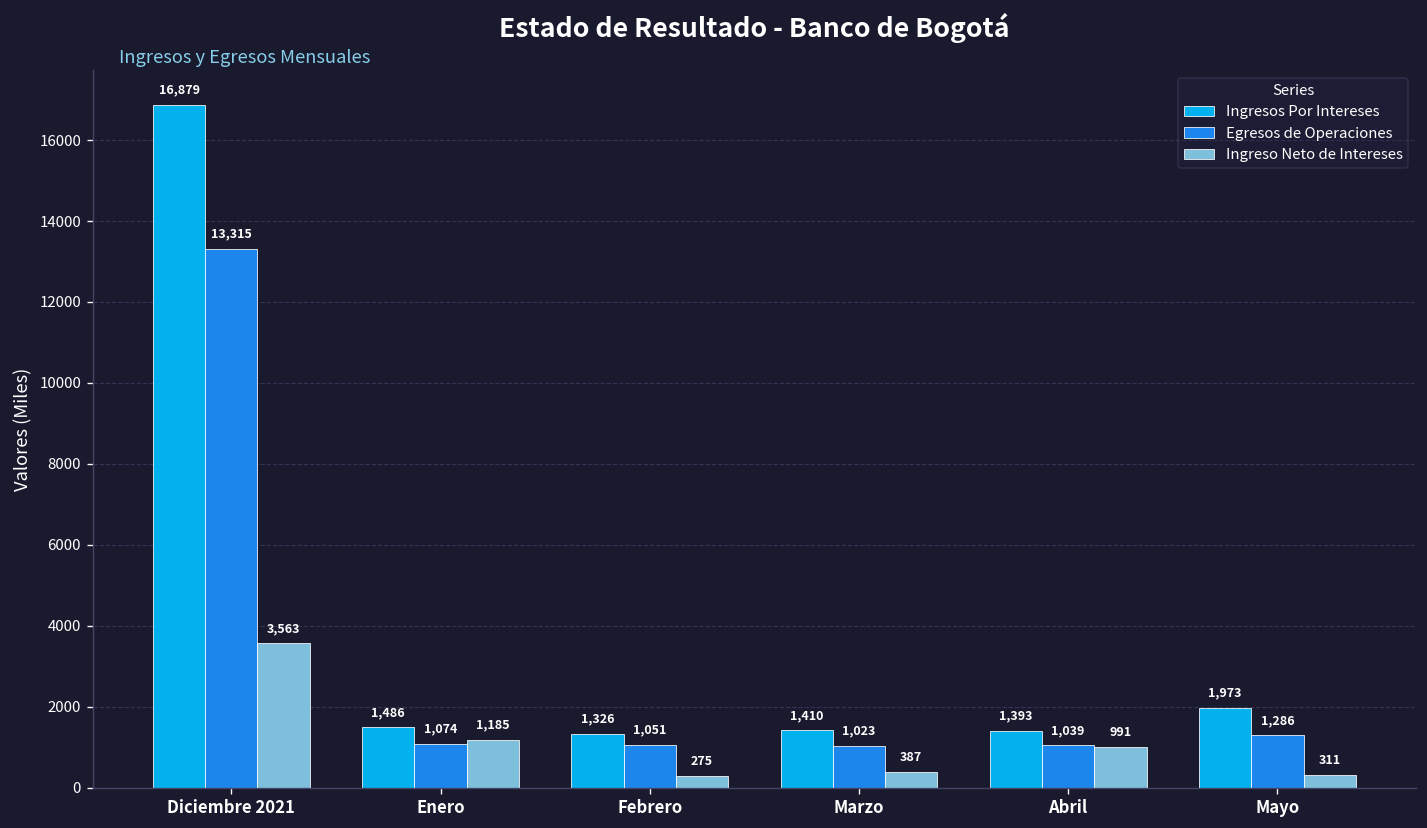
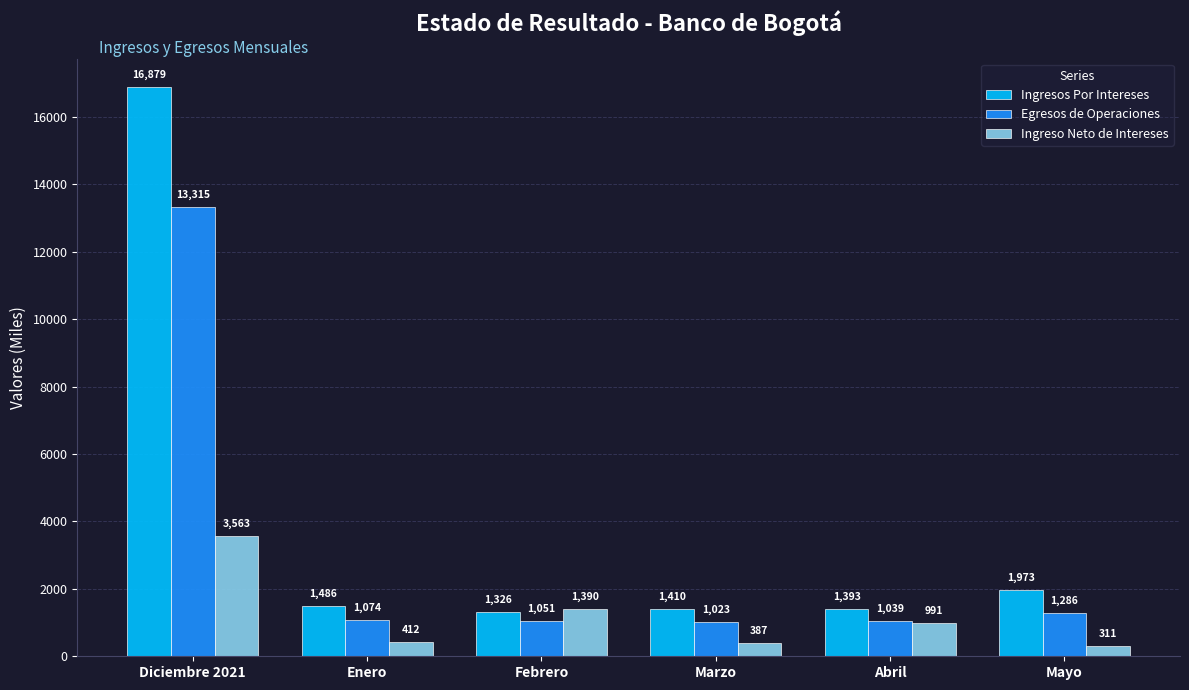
  {
    "Ingreso Neto de Intereses": {
      "Diciembre 2021": "3,563",
-     "Enero": "1,185",
-     "Febrero": "275",
+     "Enero": "412",
+     "Febrero": "1,390",
      "Marzo": "387",
      "Abril": "991",
      "Mayo": "311"
    }
  }
